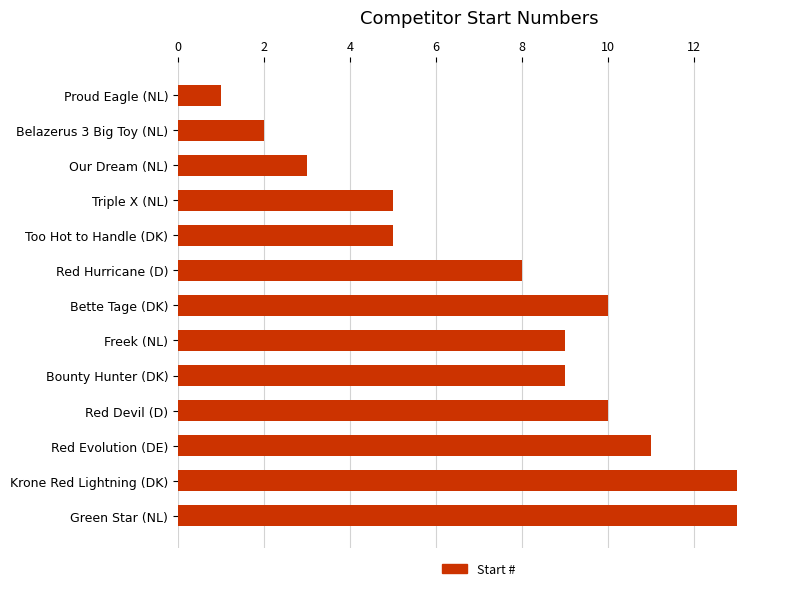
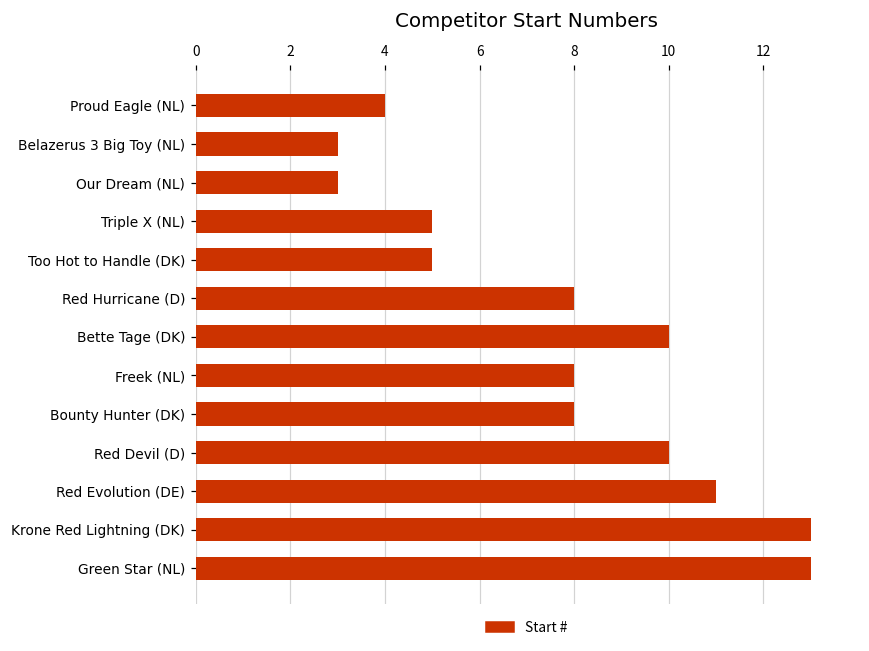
  {
-   "Proud Eagle (NL)": 1,
-   "Belazerus 3 Big Toy (NL)": 2,
+   "Proud Eagle (NL)": 4,
+   "Belazerus 3 Big Toy (NL)": 3,
    "Our Dream (NL)": 3,
    "Triple X (NL)": 5,
    "Too Hot to Handle (DK)": 5,
    "Red Hurricane (D)": 8,
    "Bette Tage (DK)": 10,
-   "Freek (NL)": 9,
-   "Bounty Hunter (DK)": 9,
+   "Freek (NL)": 8,
+   "Bounty Hunter (DK)": 8,
    "Red Devil (D)": 10,
    "Red Evolution (DE)": 11,
    "Krone Red Lightning (DK)": 13,
    "Green Star (NL)": 13
  }
